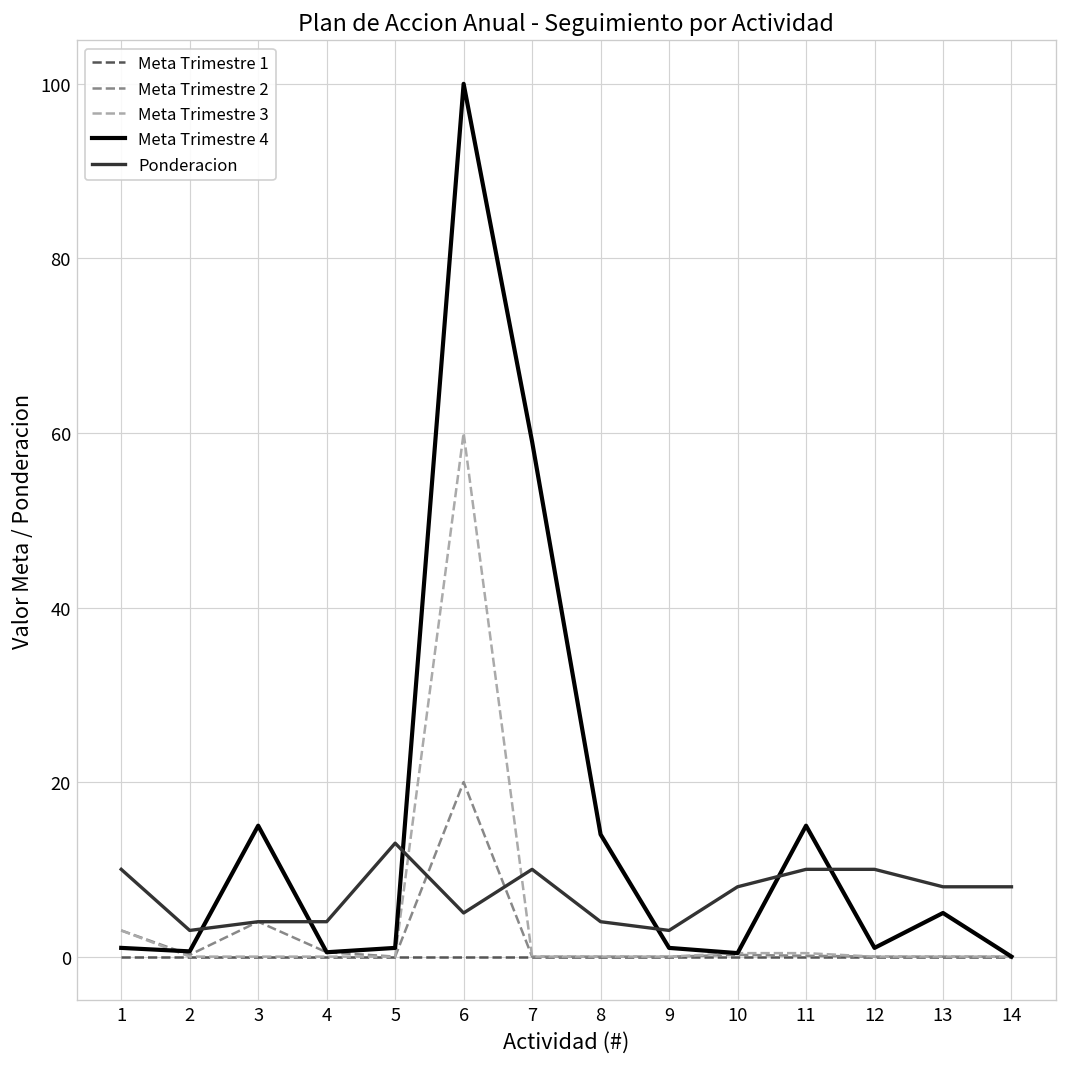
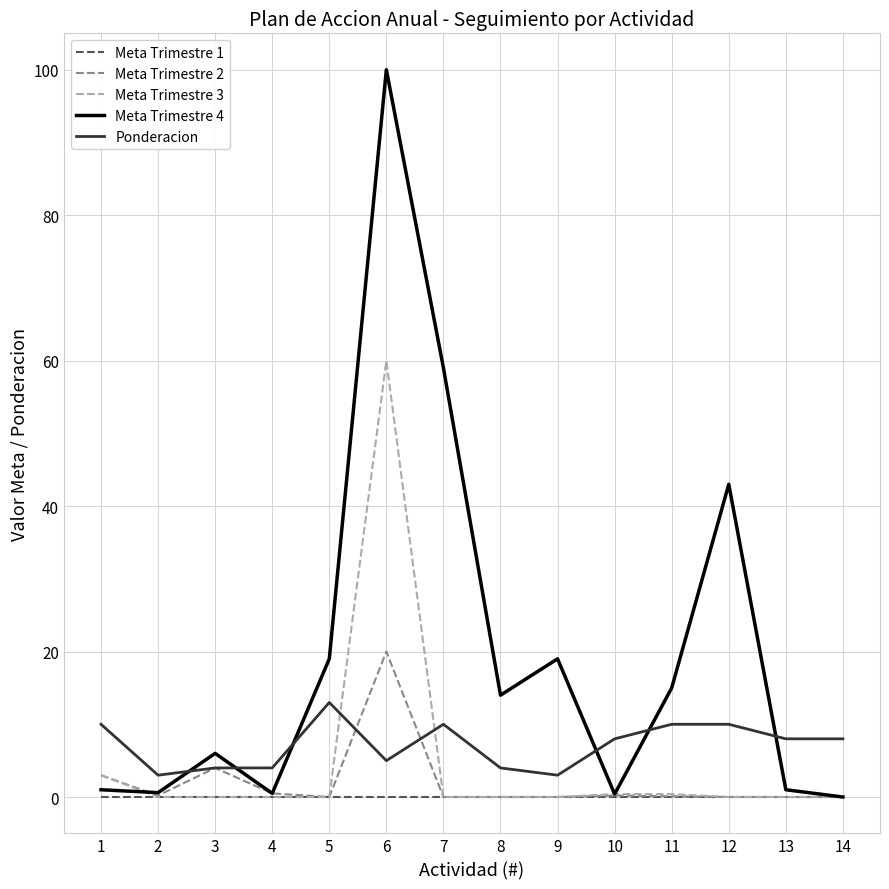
  {
    "Meta Trimestre 4": {
      "1": 1,
      "2": 1,
-     "3": 15,
-     "5": 1,
+     "3": 6,
+     "5": 19,
      "6": 100,
      "7": 59,
      "8": 14,
-     "9": 1,
+     "9": 19,
      "11": 15,
-     "12": 1,
-     "13": 5
+     "12": 43,
+     "13": 1
    }
  }
